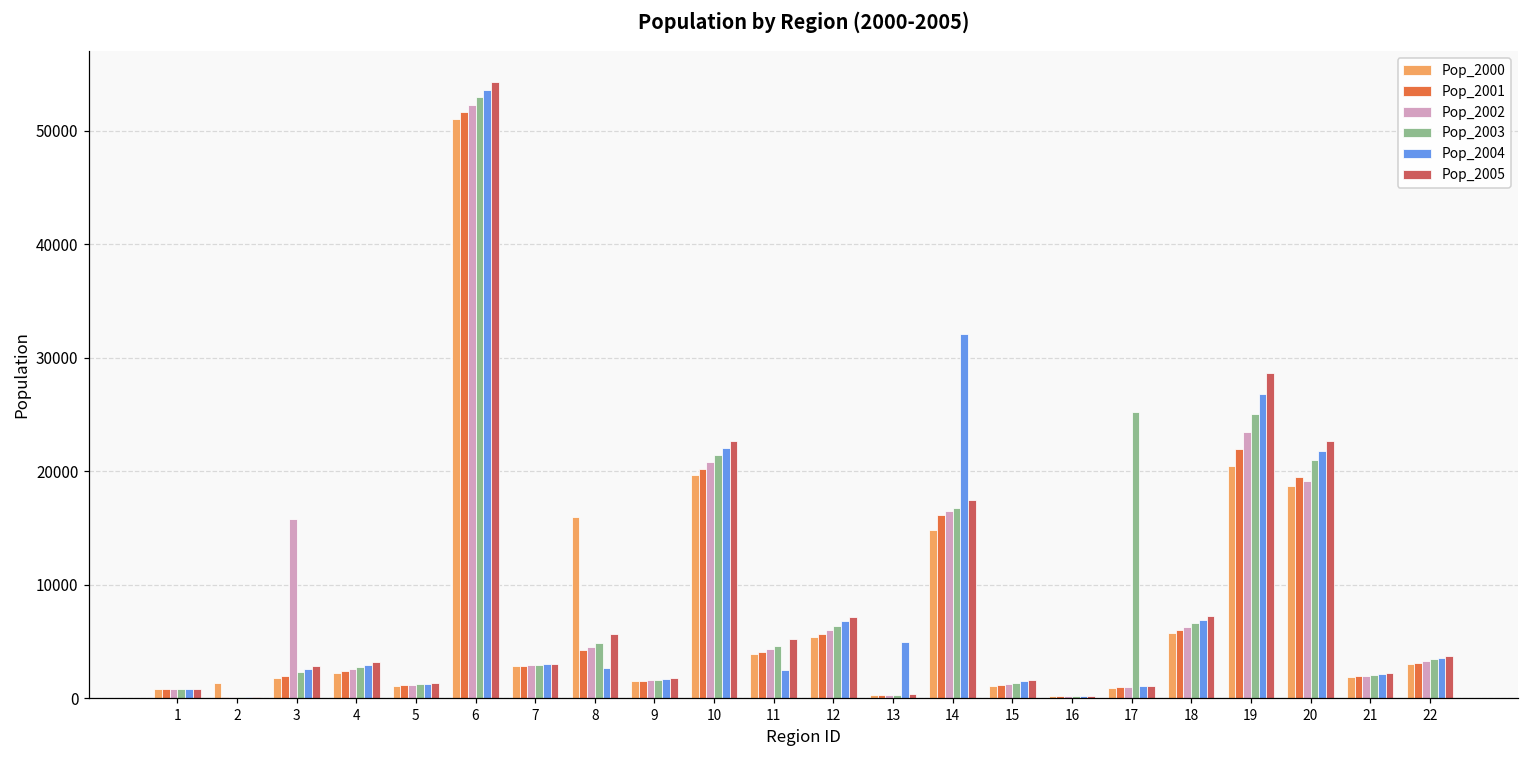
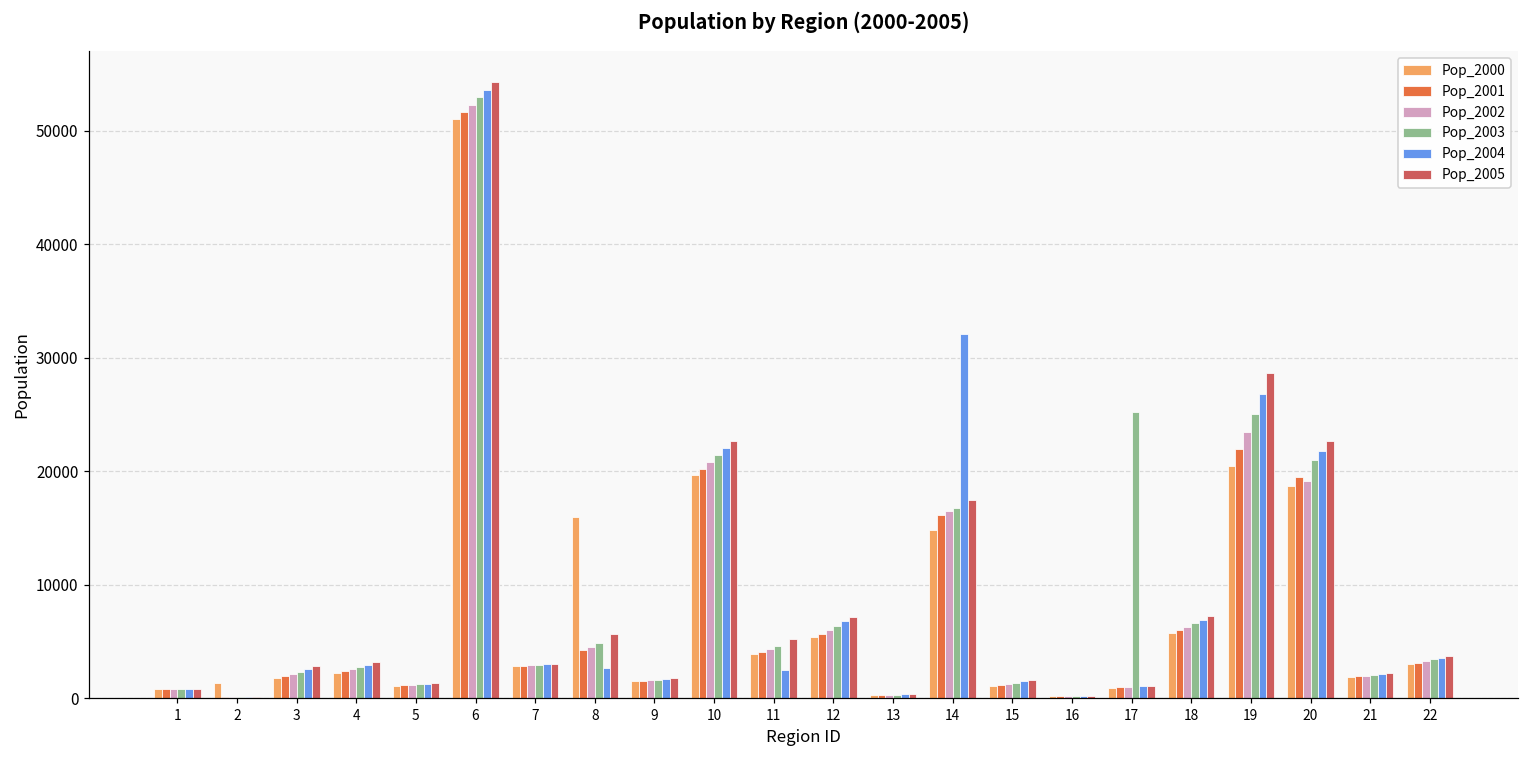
  {
    "Pop_2000": {
      "1": 800,
      "2": 1400,
      "3": 1800,
      "4": 2200,
      "5": 1100,
      "6": 51000,
      "7": 2800,
      "8": 16000,
      "9": 1500,
      "10": 19600,
      "11": 3900,
      "12": 5400,
      "13": 300,
      "14": 14800,
      "15": 1100,
      "17": 900,
      "18": 5700,
      "19": 20500,
      "20": 18700,
      "21": 1800,
      "22": 3000
    },
    "Pop_2002": {
      "1": 800,
-     "3": 15800,
+     "3": 2200,
      "4": 2600,
      "5": 1200,
      "6": 52300,
      "7": 2900,
      "8": 4500,
      "9": 1600,
      "10": 20800,
      "11": 4300,
      "12": 6000,
      "13": 300,
      "14": 16500,
      "15": 1300,
      "17": 1000,
      "18": 6300,
      "19": 23400,
      "20": 19200,
      "21": 2000,
      "22": 3300
    },
    "Pop_2003": {
      "1": 800,
      "3": 2300,
      "4": 2700,
      "5": 1200,
      "6": 53000,
      "7": 2900,
      "8": 4900,
      "9": 1600,
      "10": 21400,
      "11": 4600,
      "12": 6400,
      "13": 300,
      "14": 16800,
      "15": 1400,
      "17": 25300,
      "18": 6600,
      "19": 25100,
      "20": 21000,
      "21": 2100,
      "22": 3400
    },
    "Pop_2004": {
      "1": 800,
      "3": 2600,
      "4": 2900,
      "5": 1300,
      "6": 53600,
      "7": 3000,
      "8": 2700,
      "9": 1700,
      "10": 22100,
      "11": 2500,
      "12": 6800,
-     "13": 5000,
+     "13": 400,
      "14": 32100,
      "15": 1500,
      "17": 1100,
      "18": 6900,
      "19": 26800,
      "20": 21800,
      "21": 2100,
      "22": 3600
    }
  }
